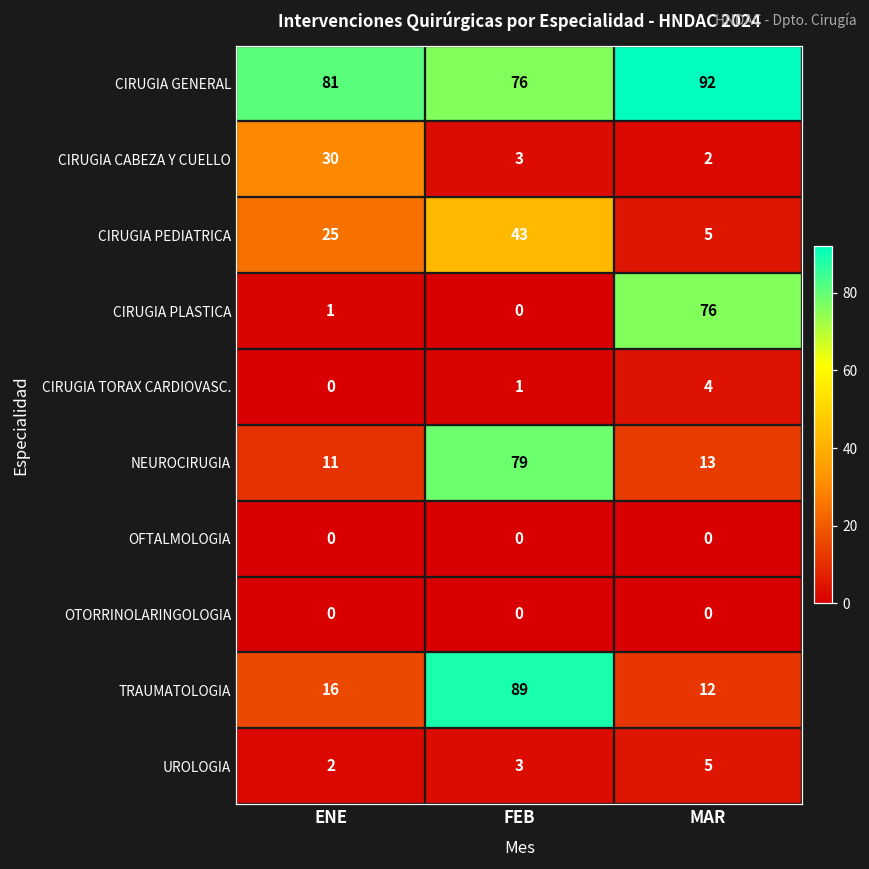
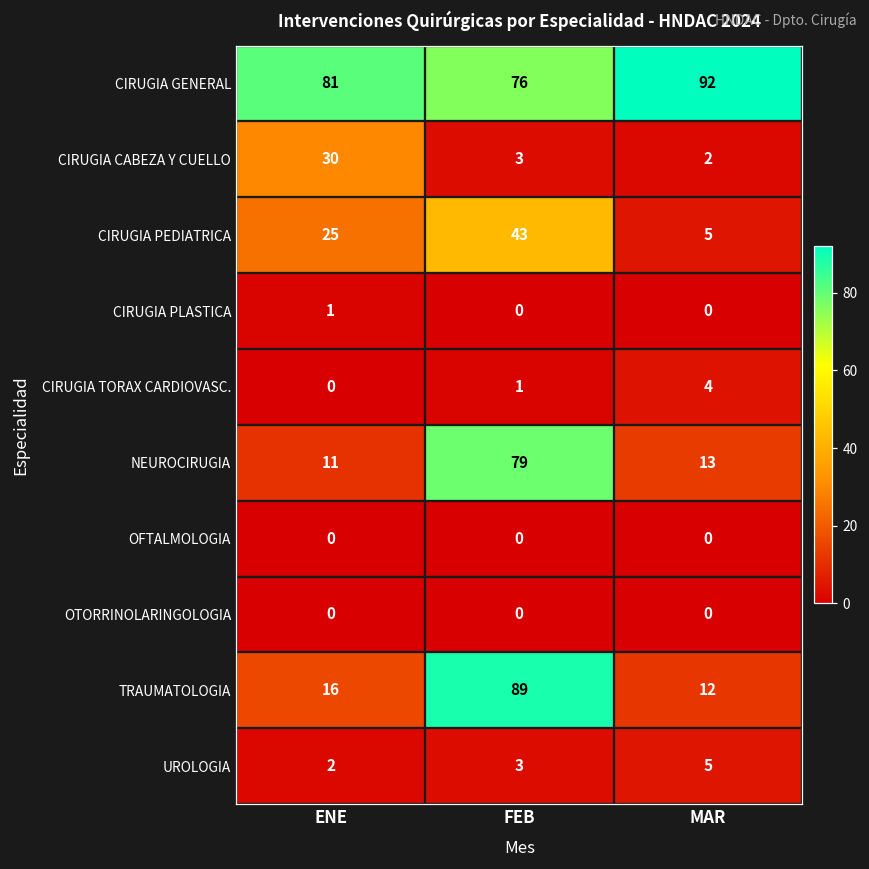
  {
    "CIRUGIA GENERAL": {
      "ENE": 81,
      "FEB": 76,
      "MAR": 92
    },
    "CIRUGIA CABEZA Y CUELLO": {
      "ENE": 30,
      "FEB": 3,
      "MAR": 2
    },
    "CIRUGIA PEDIATRICA": {
      "ENE": 25,
      "FEB": 43,
      "MAR": 5
    },
    "CIRUGIA PLASTICA": {
      "ENE": 1,
      "FEB": 0,
-     "MAR": 76
+     "MAR": 0
    },
    "CIRUGIA TORAX CARDIOVASC.": {
      "ENE": 0,
      "FEB": 1,
      "MAR": 4
    },
    "NEUROCIRUGIA": {
      "ENE": 11,
      "FEB": 79,
      "MAR": 13
    },
    "OFTALMOLOGIA": {
      "ENE": 0,
      "FEB": 0,
      "MAR": 0
    },
    "OTORRINOLARINGOLOGIA": {
      "ENE": 0,
      "FEB": 0,
      "MAR": 0
    },
    "TRAUMATOLOGIA": {
      "ENE": 16,
      "FEB": 89,
      "MAR": 12
    },
    "UROLOGIA": {
      "ENE": 2,
      "FEB": 3,
      "MAR": 5
    }
  }
